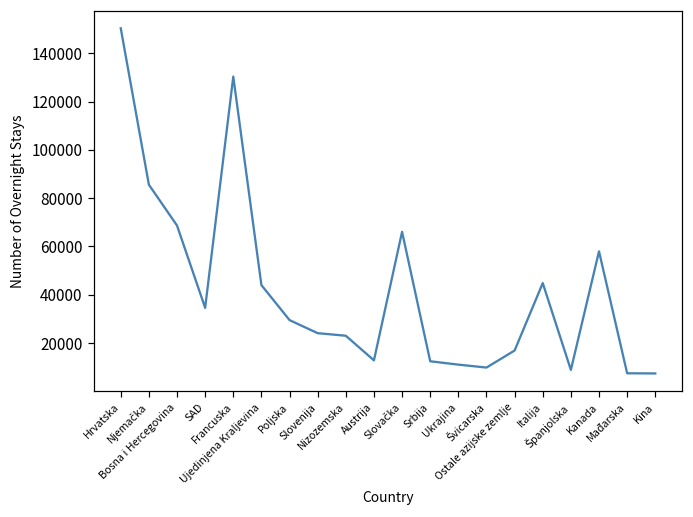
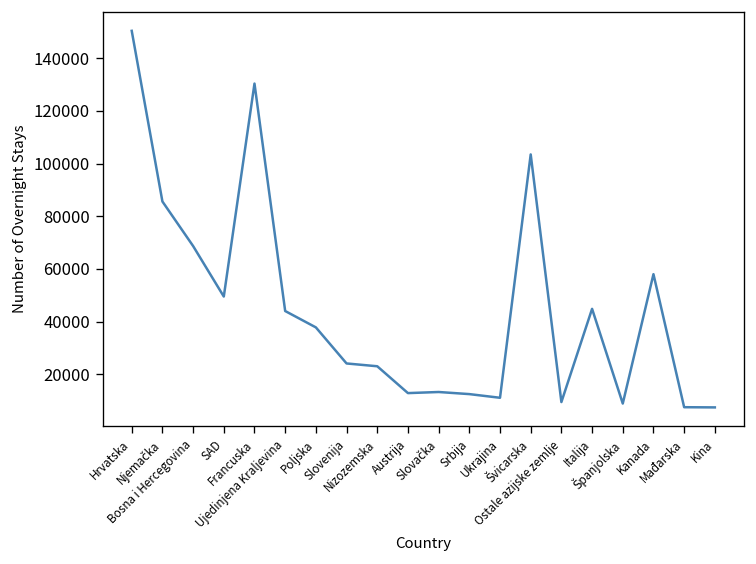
  {
    "Hrvatska": 150000,
    "Njemačka": 86000,
    "Bosna i Hercegovina": 69000,
-   "SAD": 35000,
+   "SAD": 49000,
    "Francuska": 130000,
    "Ujedinjena Kraljevina": 44000,
-   "Poljska": 29000,
+   "Poljska": 38000,
    "Slovenija": 24000,
    "Nizozemska": 23000,
    "Austrija": 13000,
-   "Slovačka": 66000,
+   "Slovačka": 13000,
    "Srbija": 12000,
    "Ukrajina": 11000,
-   "Švicarska": 10000,
-   "Ostale azijske zemlje": 17000,
+   "Švicarska": 103000,
+   "Ostale azijske zemlje": 9000,
    "Italija": 45000,
    "Španjolska": 9000,
    "Kanada": 58000,
    "Mađarska": 7000,
    "Kina": 7000
  }
